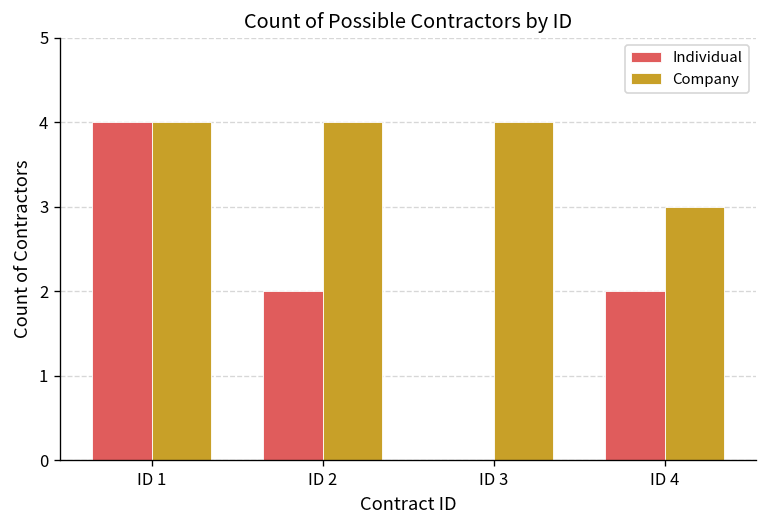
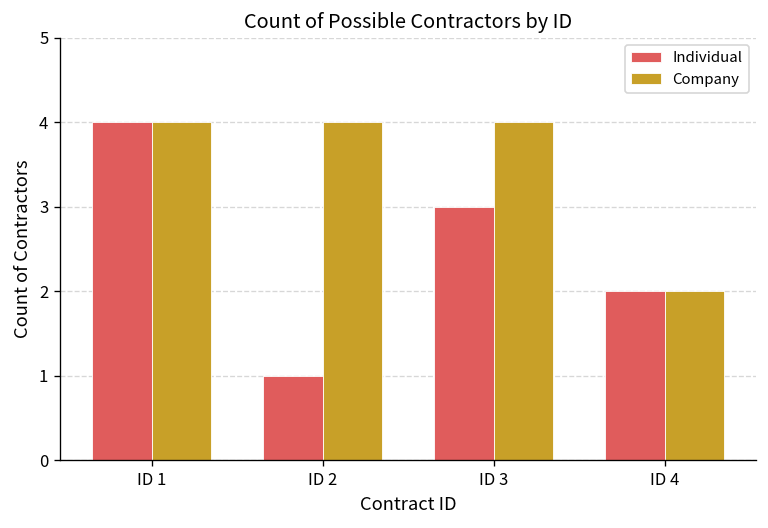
  {
    "Individual": {
      "ID 1": 4,
-     "ID 2": 2,
-     "ID 3": 0,
+     "ID 2": 1,
+     "ID 3": 3,
      "ID 4": 2
    },
    "Company": {
      "ID 1": 4,
      "ID 2": 4,
      "ID 3": 4,
-     "ID 4": 3
+     "ID 4": 2
    }
  }
